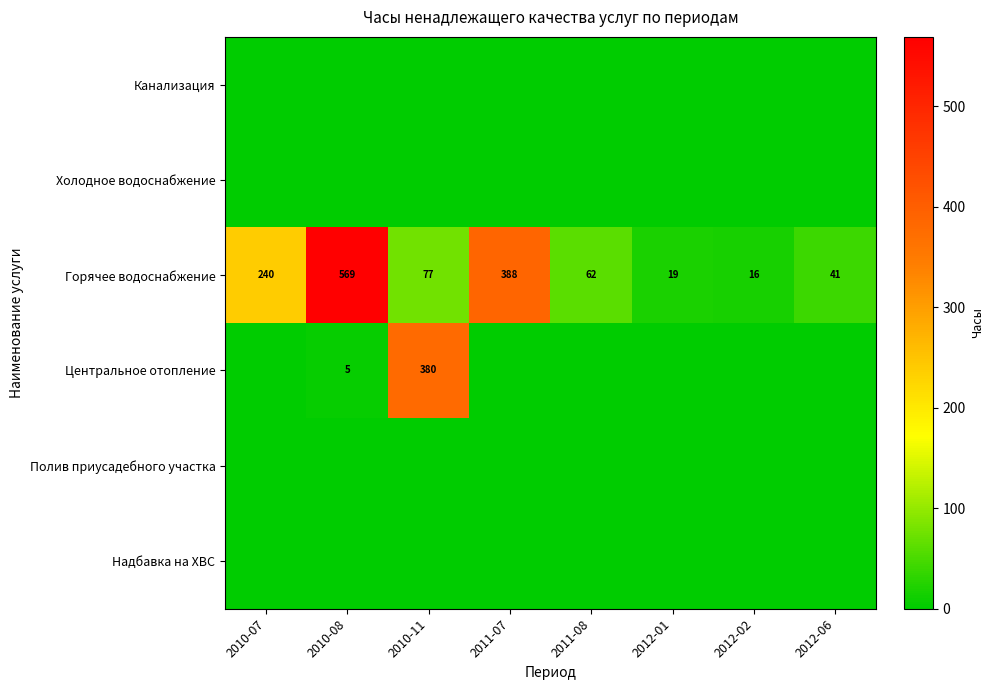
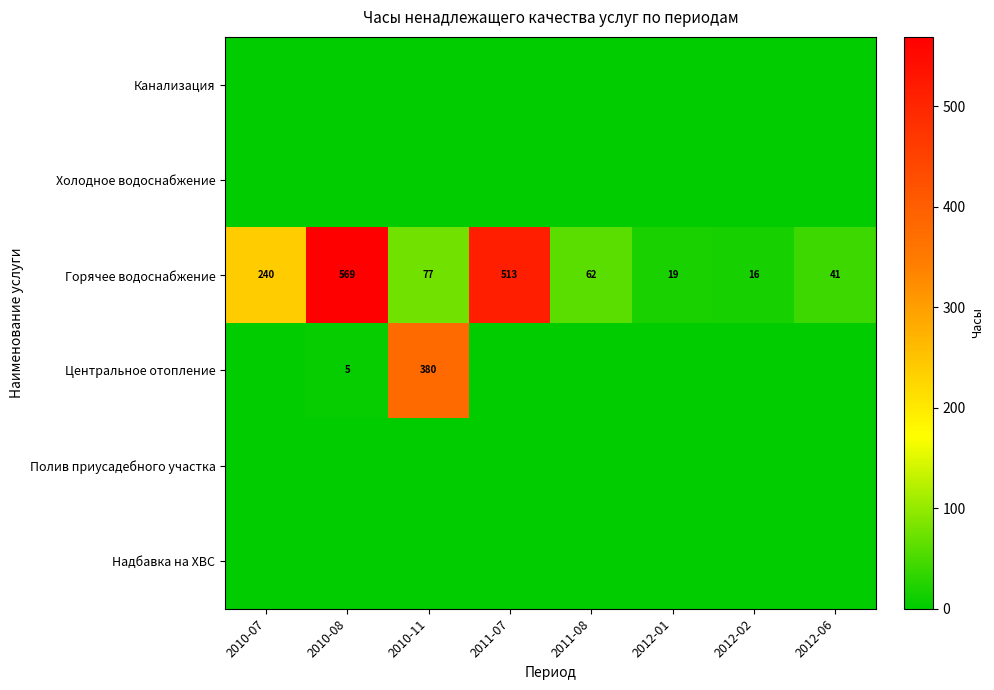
  {
    "Горячее водоснабжение": {
      "2010-07": 240,
      "2010-08": 569,
      "2010-11": 77,
-     "2011-07": 388,
+     "2011-07": 513,
      "2011-08": 62,
      "2012-01": 19,
      "2012-02": 16,
      "2012-06": 41
    },
    "Центральное отопление": {
      "2010-08": 5,
      "2010-11": 380
    }
  }
